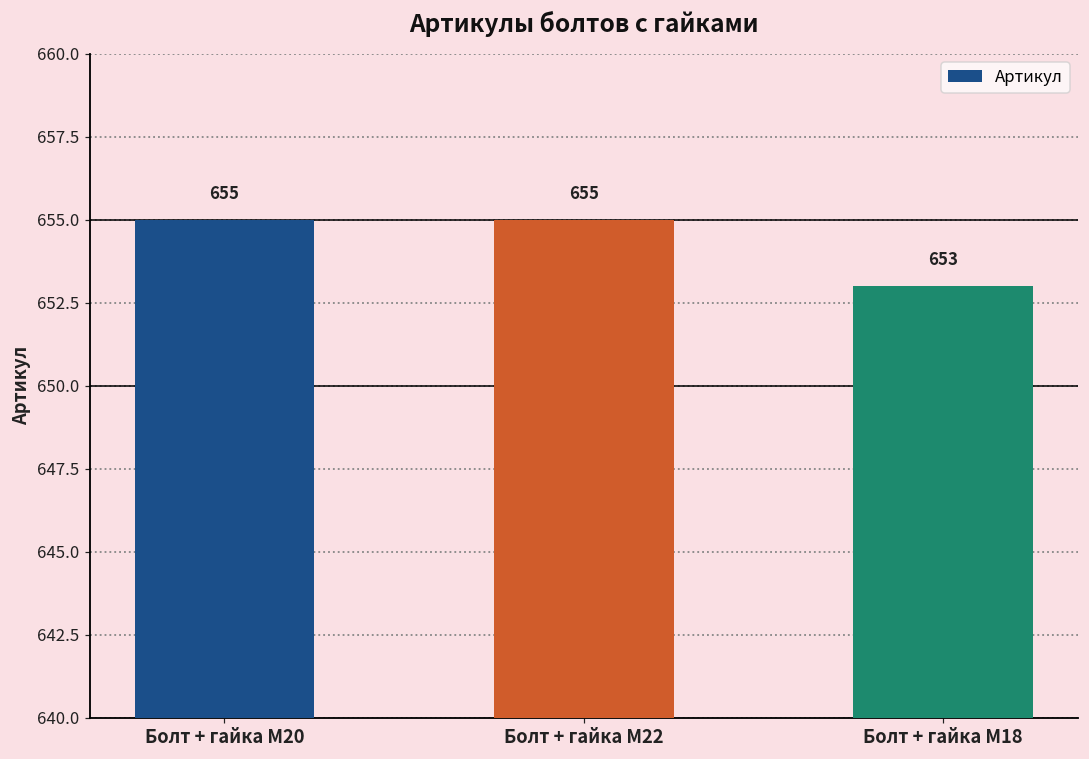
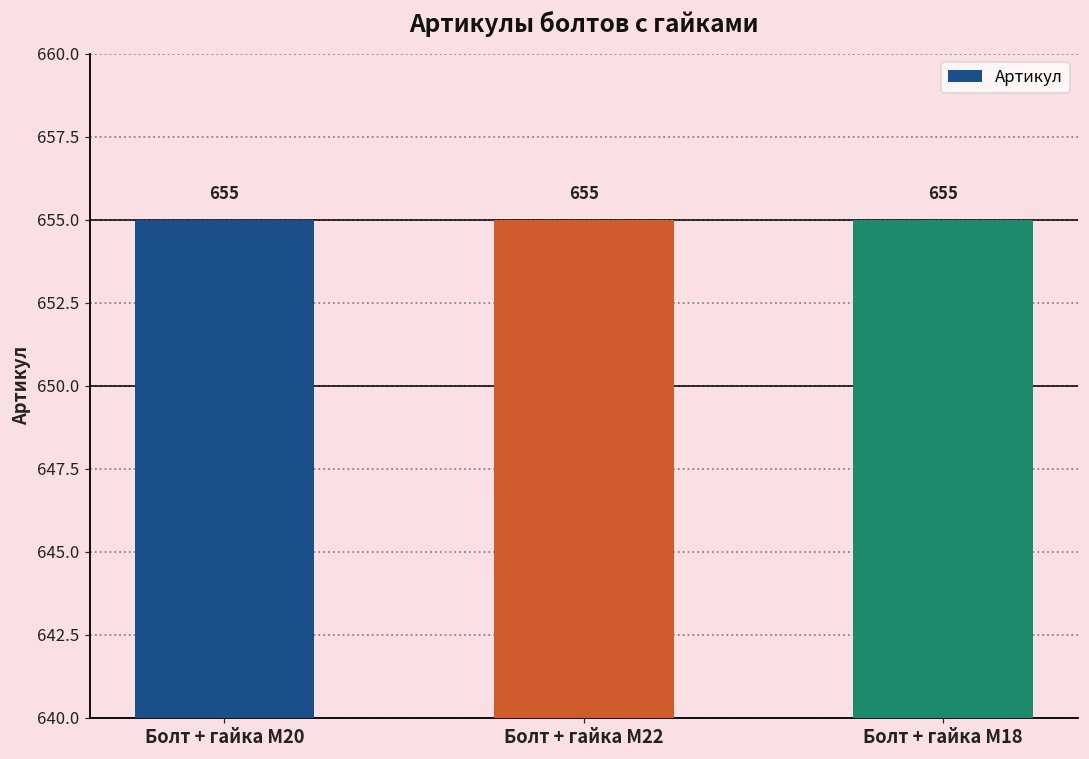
  {
    "Болт + гайка M20": 655,
    "Болт + гайка M22": 655,
-   "Болт + гайка M18": 653
+   "Болт + гайка M18": 655
  }
